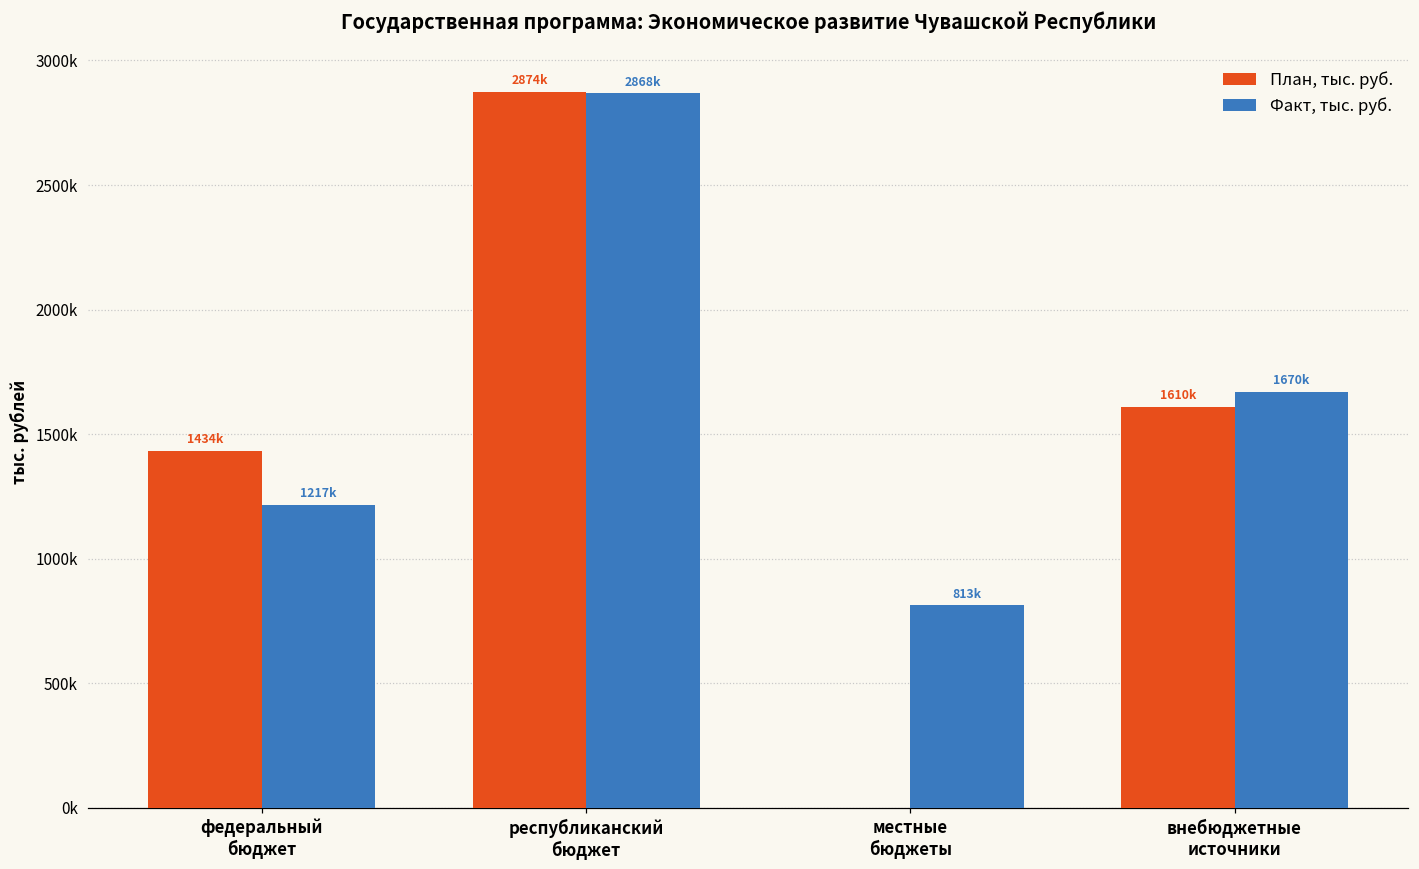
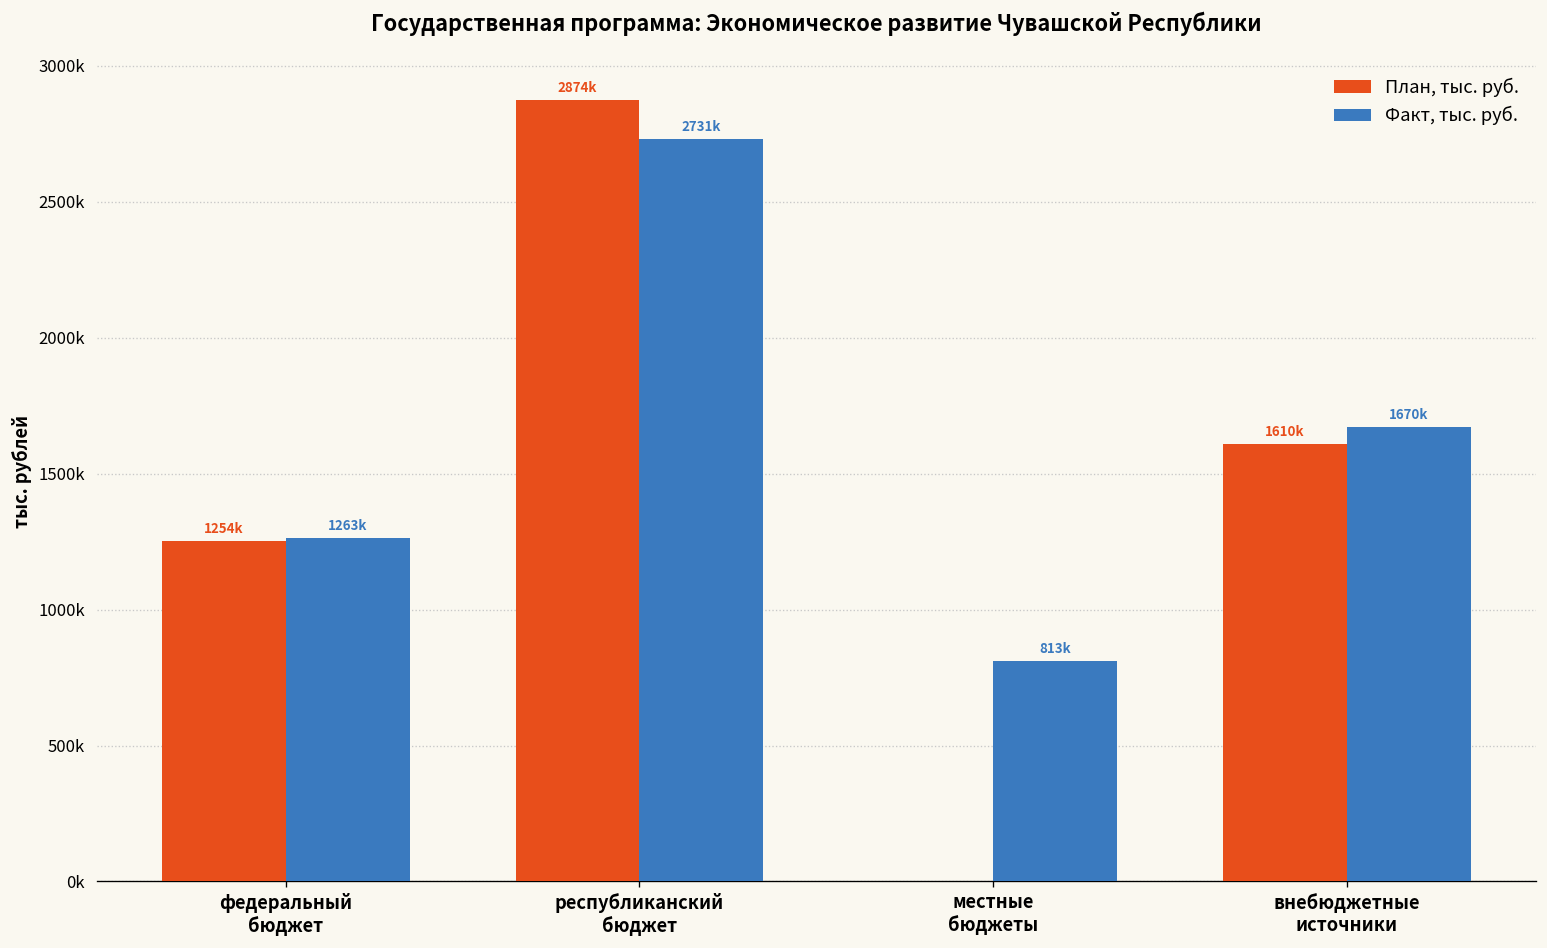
  {
    "План, тыс. руб.": {
-     "федеральный бюджет": "1434k",
+     "федеральный бюджет": "1254k",
      "республиканский бюджет": "2874k",
      "внебюджетные источники": "1610k"
    },
    "Факт, тыс. руб.": {
-     "федеральный бюджет": "1217k",
-     "республиканский бюджет": "2868k",
+     "федеральный бюджет": "1263k",
+     "республиканский бюджет": "2731k",
      "местные бюджеты": "813k",
      "внебюджетные источники": "1670k"
    }
  }
